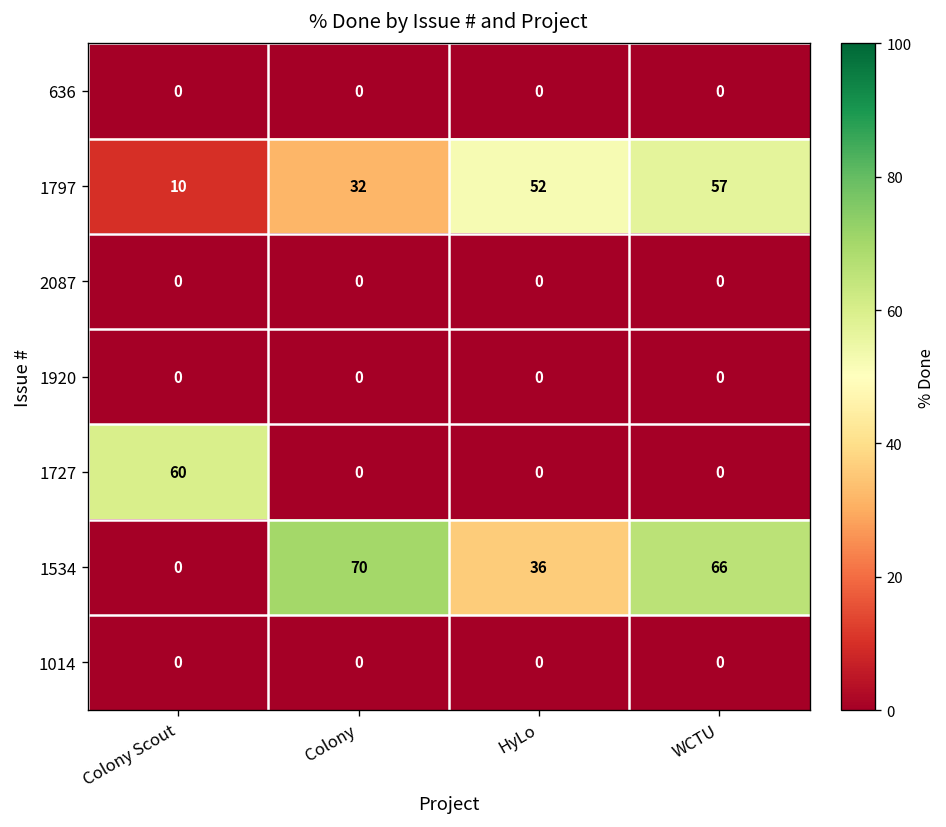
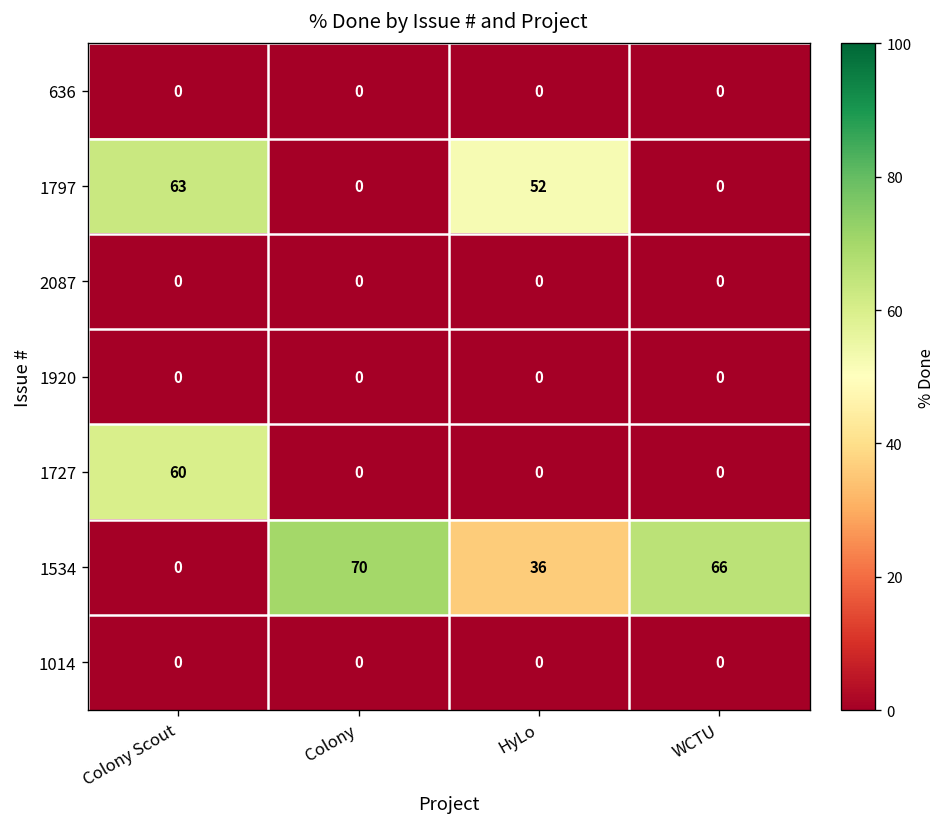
  {
    "636": {
      "Colony Scout": 0,
      "Colony": 0,
      "HyLo": 0,
      "WCTU": 0
    },
    "1797": {
-     "Colony Scout": 10,
-     "Colony": 32,
+     "Colony Scout": 63,
+     "Colony": 0,
      "HyLo": 52,
-     "WCTU": 57
+     "WCTU": 0
    },
    "2087": {
      "Colony Scout": 0,
      "Colony": 0,
      "HyLo": 0,
      "WCTU": 0
    },
    "1920": {
      "Colony Scout": 0,
      "Colony": 0,
      "HyLo": 0,
      "WCTU": 0
    },
    "1727": {
      "Colony Scout": 60,
      "Colony": 0,
      "HyLo": 0,
      "WCTU": 0
    },
    "1534": {
      "Colony Scout": 0,
      "Colony": 70,
      "HyLo": 36,
      "WCTU": 66
    },
    "1014": {
      "Colony Scout": 0,
      "Colony": 0,
      "HyLo": 0,
      "WCTU": 0
    }
  }
